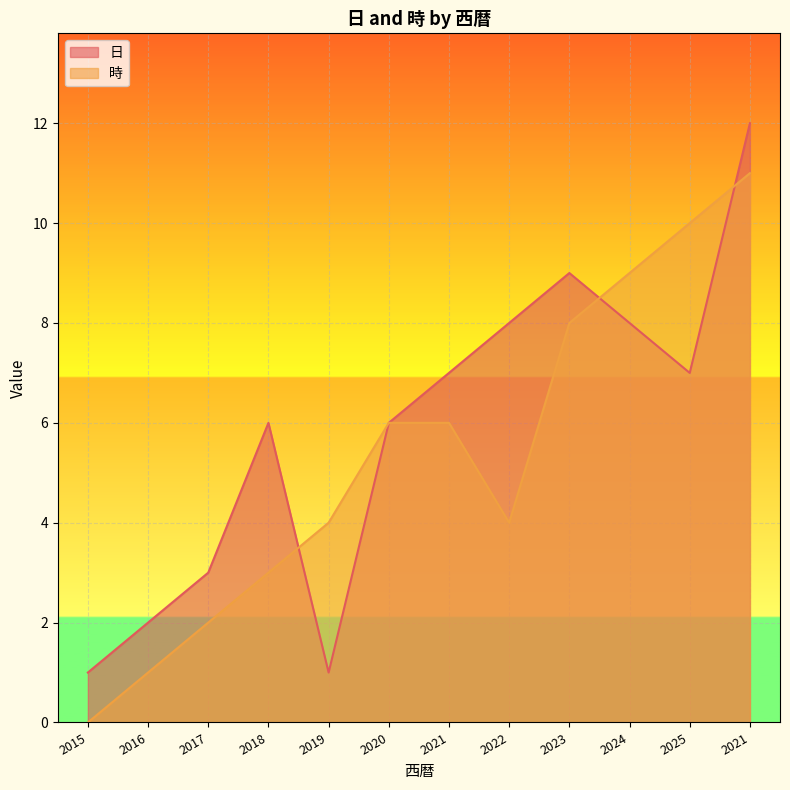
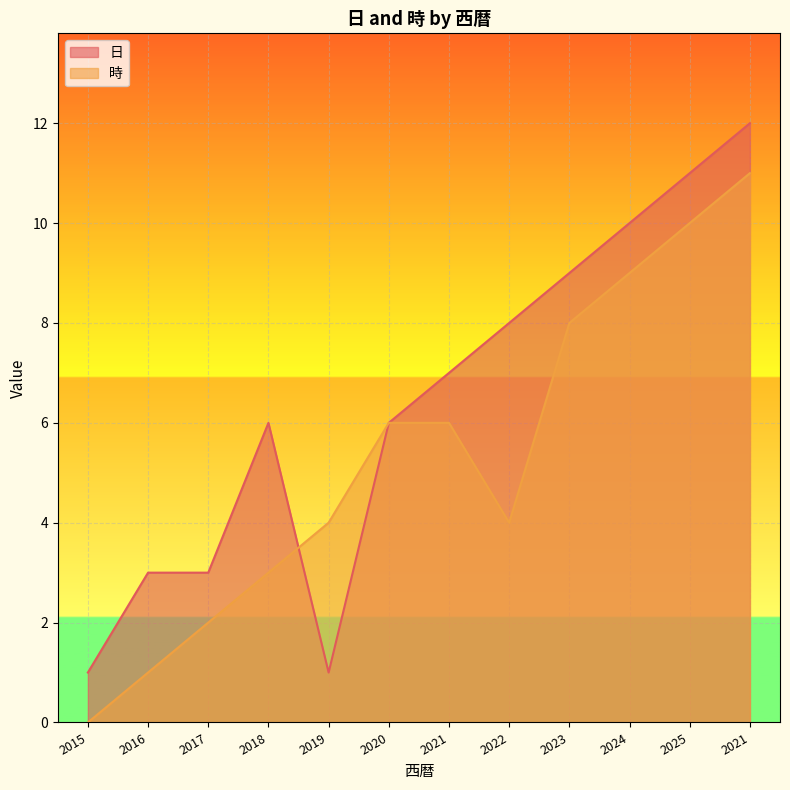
  {
    "日": {
      "2015": 1,
-     "2016": 2,
+     "2016": 3,
      "2017": 3,
      "2018": 6,
      "2019": 1,
      "2022": 8,
      "2023": 9,
-     "2024": 8,
-     "2025": 7
+     "2024": 10,
+     "2025": 11
    },
    "時": {
      "2015": 0,
      "2016": 1,
      "2017": 2,
      "2018": 3,
      "2019": 4,
      "2022": 4,
      "2023": 8,
      "2024": 9,
      "2025": 10
    }
  }
